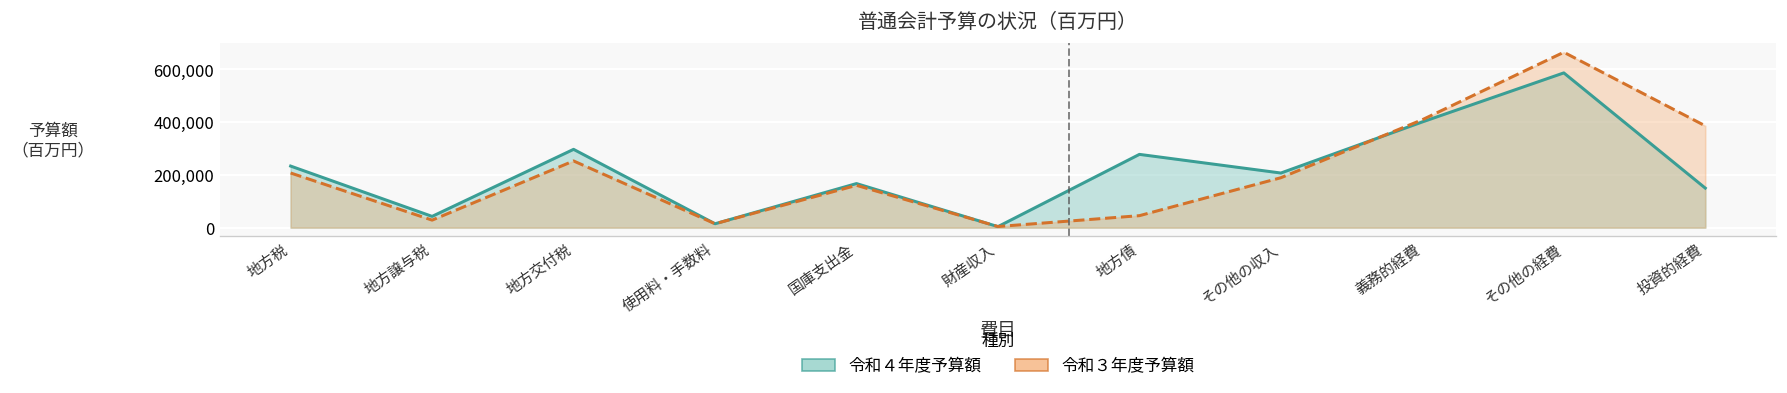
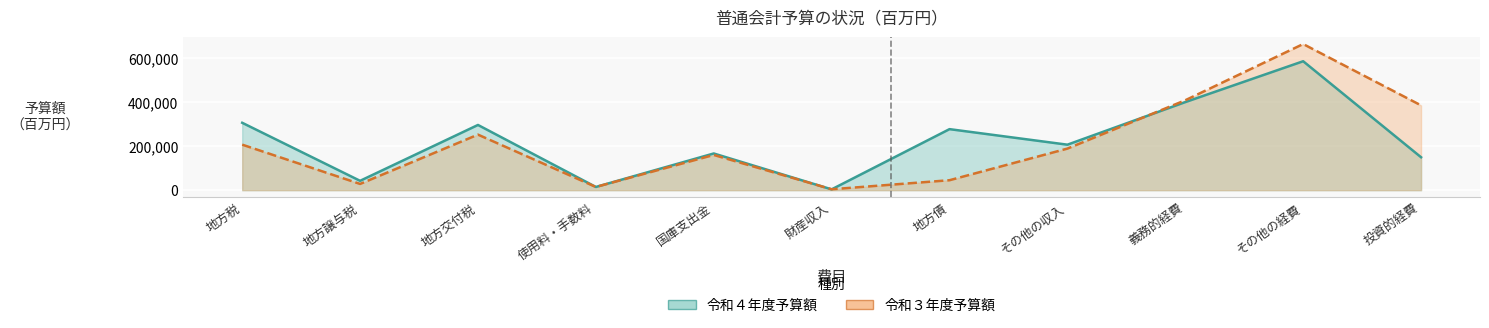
  {
    "令和４年度予算額": {
-     "地方税": "230,000",
+     "地方税": "310,000",
      "地方譲与税": "40,000",
      "地方交付税": "300,000",
      "地方債": "280,000",
      "その他の収入": "210,000",
      "その他の経費": "590,000",
      "投資的経費": "150,000"
    },
    "令和３年度予算額": {
      "地方税": "210,000",
      "地方譲与税": "30,000",
      "地方交付税": "250,000",
      "地方債": "50,000",
      "その他の収入": "190,000",
      "その他の経費": "660,000",
      "投資的経費": "390,000"
    }
  }
